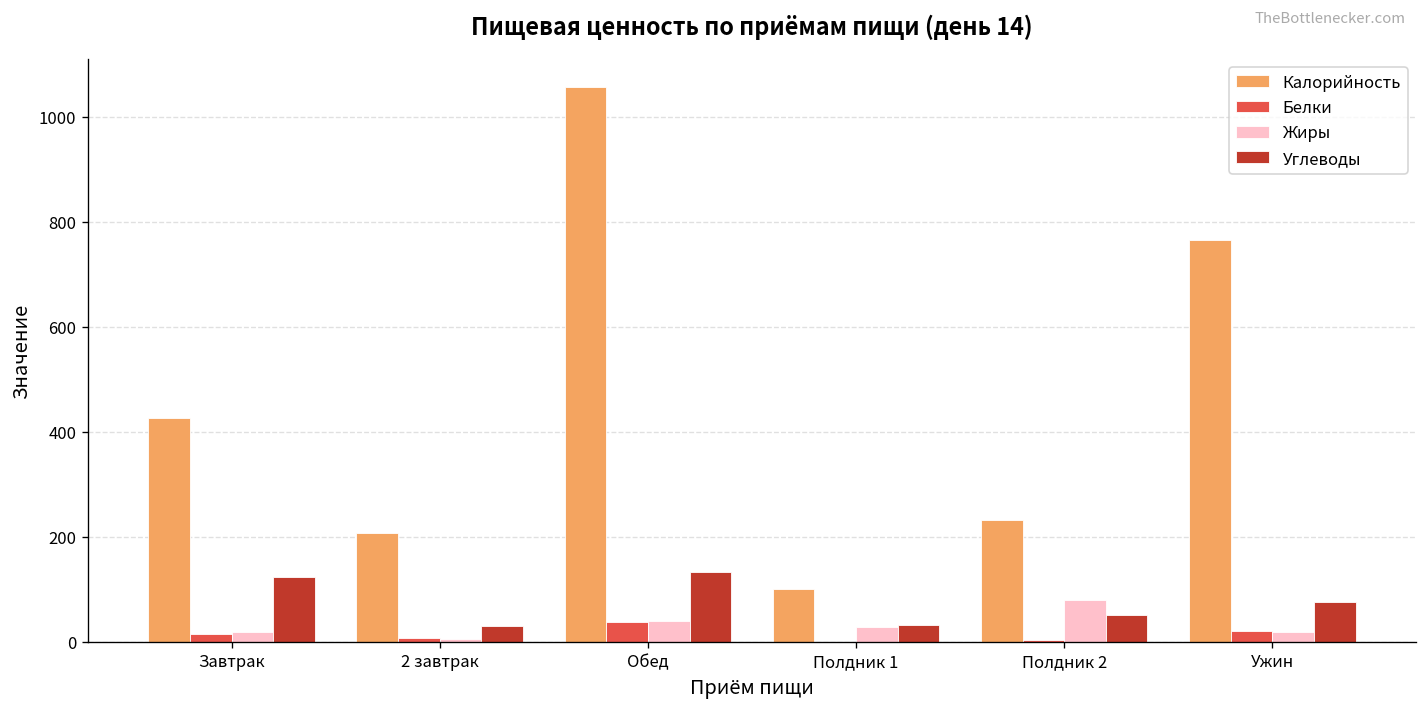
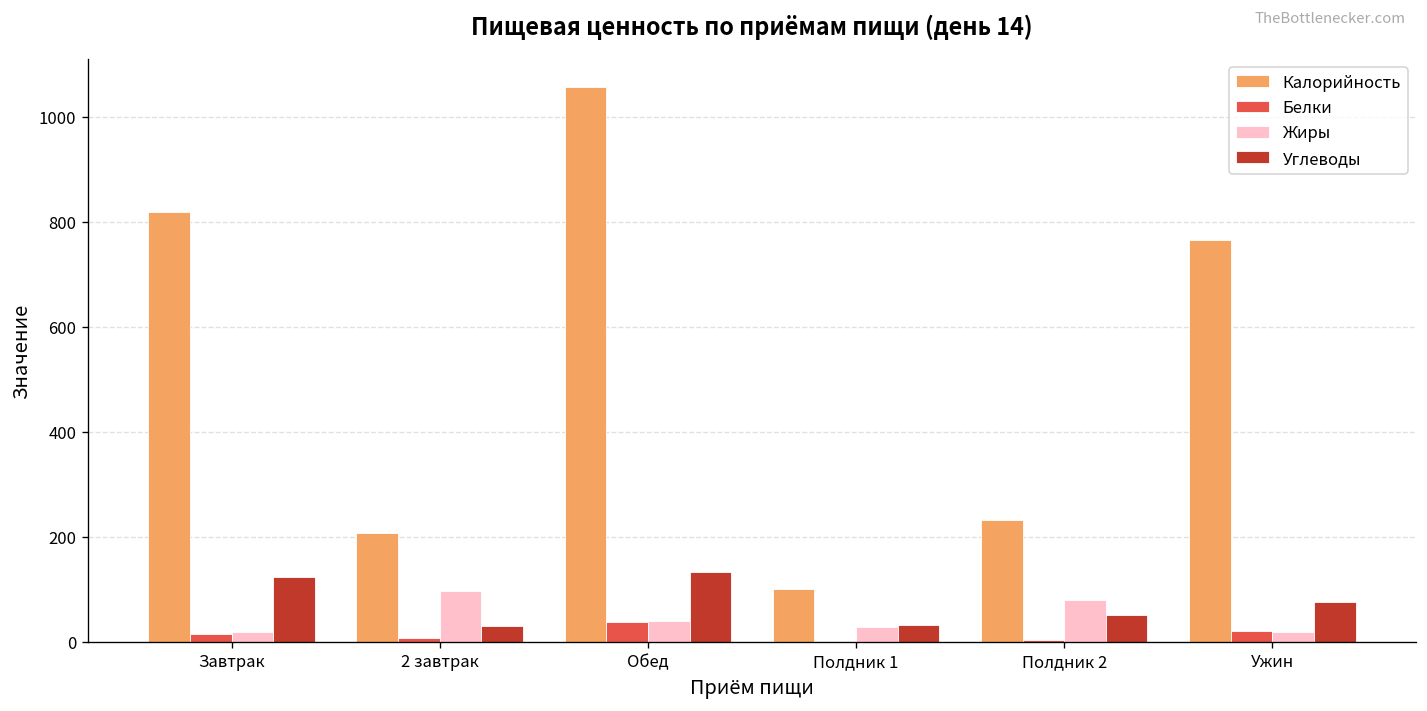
  {
    "Калорийность": {
-     "Завтрак": 430,
+     "Завтрак": 820,
      "2 завтрак": 210,
      "Обед": 1060,
      "Полдник 1": 100,
      "Полдник 2": 230,
      "Ужин": 760
    },
    "Жиры": {
      "Завтрак": 20,
-     "2 завтрак": 10,
+     "2 завтрак": 100,
      "Обед": 40,
      "Полдник 1": 30,
      "Полдник 2": 80,
      "Ужин": 20
    }
  }
